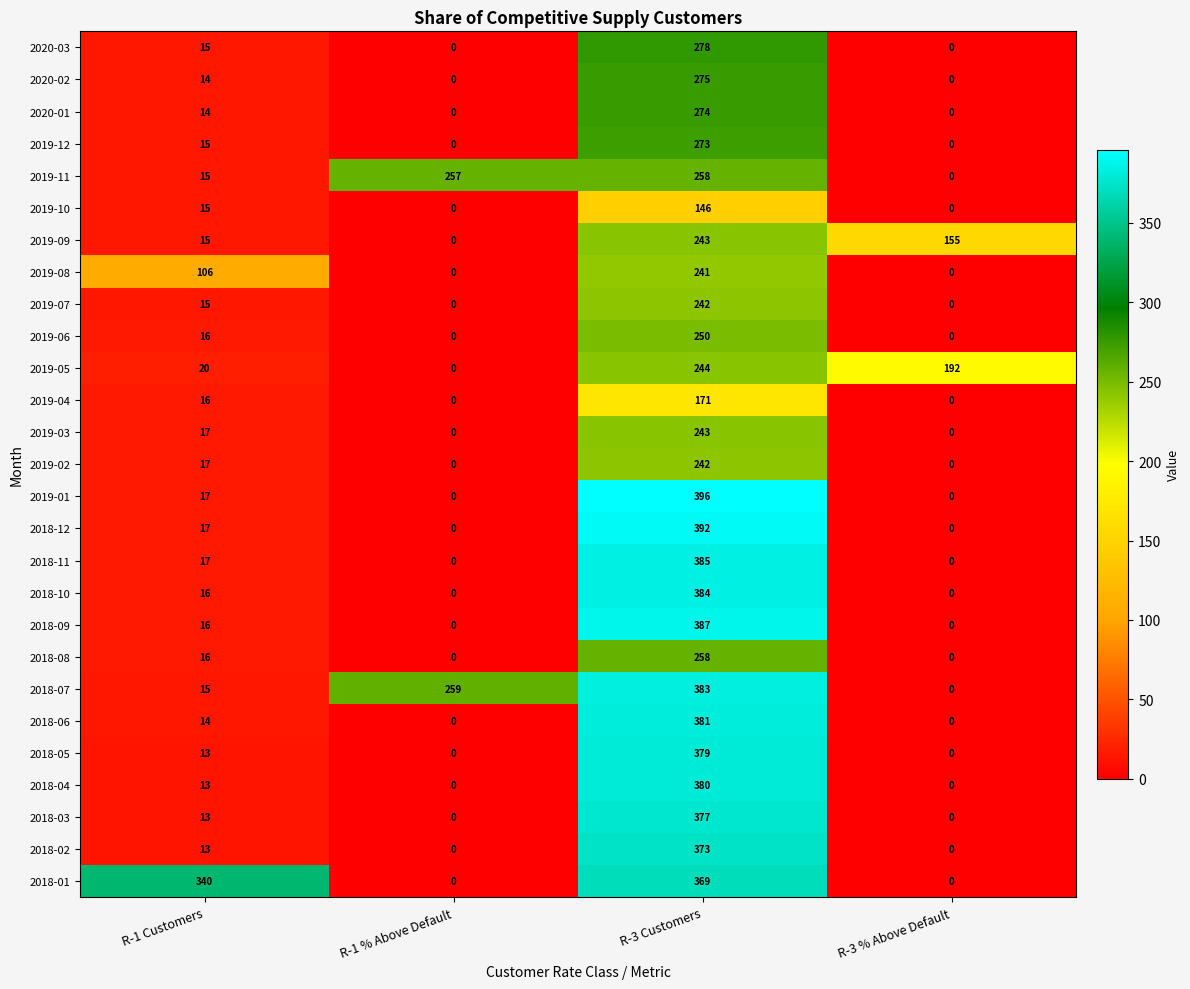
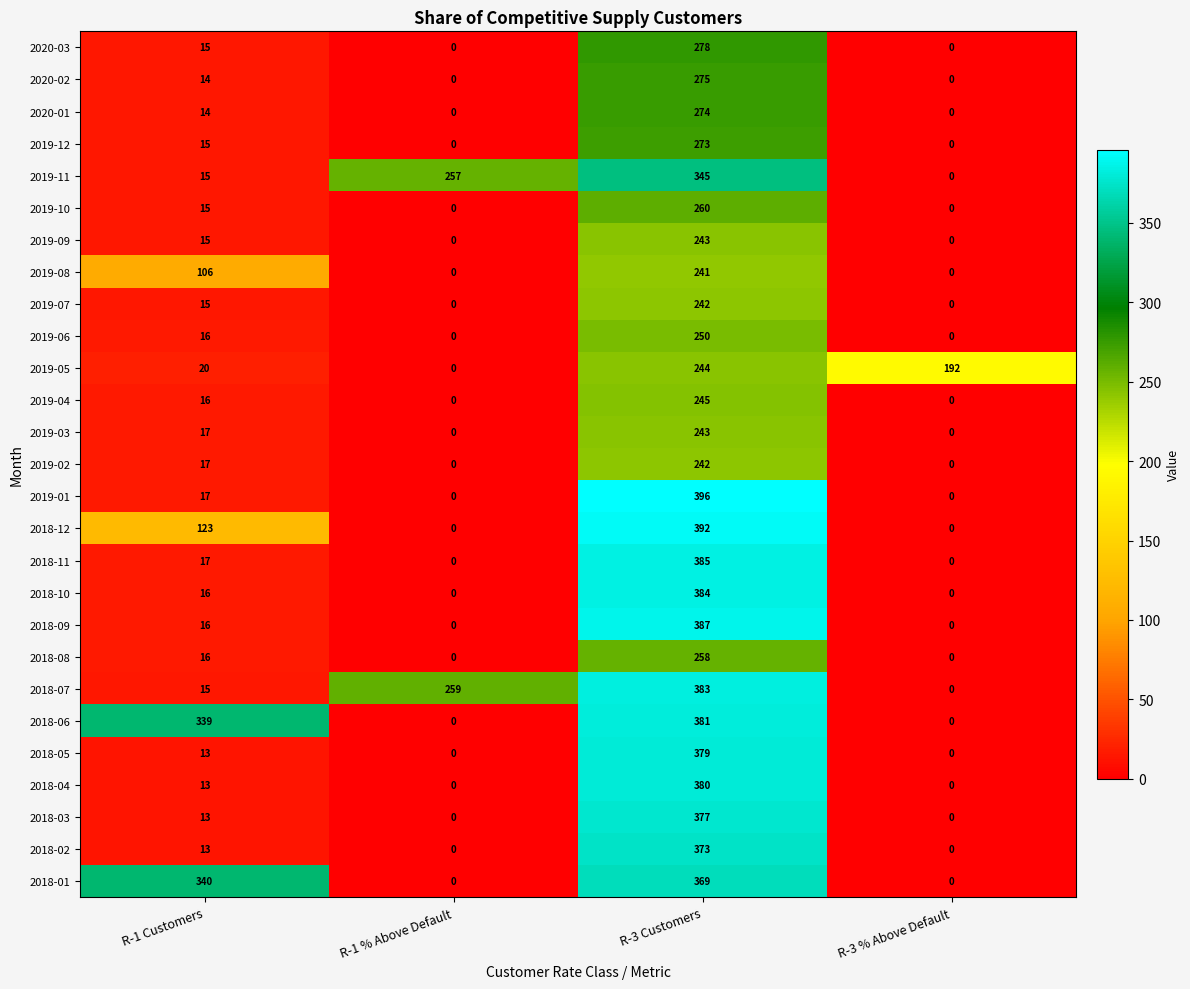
  {
    "2020-03": {
      "R-1 Customers": 15,
      "R-1 % Above Default": 0,
      "R-3 Customers": 278,
      "R-3 % Above Default": 0
    },
    "2020-02": {
      "R-1 Customers": 14,
      "R-1 % Above Default": 0,
      "R-3 Customers": 275,
      "R-3 % Above Default": 0
    },
    "2020-01": {
      "R-1 Customers": 14,
      "R-1 % Above Default": 0,
      "R-3 Customers": 274,
      "R-3 % Above Default": 0
    },
    "2019-12": {
      "R-1 Customers": 15,
      "R-1 % Above Default": 0,
      "R-3 Customers": 273,
      "R-3 % Above Default": 0
    },
    "2019-11": {
      "R-1 Customers": 15,
      "R-1 % Above Default": 257,
-     "R-3 Customers": 258,
+     "R-3 Customers": 345,
      "R-3 % Above Default": 0
    },
    "2019-10": {
      "R-1 Customers": 15,
      "R-1 % Above Default": 0,
-     "R-3 Customers": 146,
+     "R-3 Customers": 260,
      "R-3 % Above Default": 0
    },
    "2019-09": {
      "R-1 Customers": 15,
      "R-1 % Above Default": 0,
      "R-3 Customers": 243,
-     "R-3 % Above Default": 155
+     "R-3 % Above Default": 0
    },
    "2019-08": {
      "R-1 Customers": 106,
      "R-1 % Above Default": 0,
      "R-3 Customers": 241,
      "R-3 % Above Default": 0
    },
    "2019-07": {
      "R-1 Customers": 15,
      "R-1 % Above Default": 0,
      "R-3 Customers": 242,
      "R-3 % Above Default": 0
    },
    "2019-06": {
      "R-1 Customers": 16,
      "R-1 % Above Default": 0,
      "R-3 Customers": 250,
      "R-3 % Above Default": 0
    },
    "2019-05": {
      "R-1 Customers": 20,
      "R-1 % Above Default": 0,
      "R-3 Customers": 244,
      "R-3 % Above Default": 192
    },
    "2019-04": {
      "R-1 Customers": 16,
      "R-1 % Above Default": 0,
-     "R-3 Customers": 171,
+     "R-3 Customers": 245,
      "R-3 % Above Default": 0
    },
    "2019-03": {
      "R-1 Customers": 17,
      "R-1 % Above Default": 0,
      "R-3 Customers": 243,
      "R-3 % Above Default": 0
    },
    "2019-02": {
      "R-1 Customers": 17,
      "R-1 % Above Default": 0,
      "R-3 Customers": 242,
      "R-3 % Above Default": 0
    },
    "2019-01": {
      "R-1 Customers": 17,
      "R-1 % Above Default": 0,
      "R-3 Customers": 396,
      "R-3 % Above Default": 0
    },
    "2018-12": {
-     "R-1 Customers": 17,
+     "R-1 Customers": 123,
      "R-1 % Above Default": 0,
      "R-3 Customers": 392,
      "R-3 % Above Default": 0
    },
    "2018-11": {
      "R-1 Customers": 17,
      "R-1 % Above Default": 0,
      "R-3 Customers": 385,
      "R-3 % Above Default": 0
    },
    "2018-10": {
      "R-1 Customers": 16,
      "R-1 % Above Default": 0,
      "R-3 Customers": 384,
      "R-3 % Above Default": 0
    },
    "2018-09": {
      "R-1 Customers": 16,
      "R-1 % Above Default": 0,
      "R-3 Customers": 387,
      "R-3 % Above Default": 0
    },
    "2018-08": {
      "R-1 Customers": 16,
      "R-1 % Above Default": 0,
      "R-3 Customers": 258,
      "R-3 % Above Default": 0
    },
    "2018-07": {
      "R-1 Customers": 15,
      "R-1 % Above Default": 259,
      "R-3 Customers": 383,
      "R-3 % Above Default": 0
    },
    "2018-06": {
-     "R-1 Customers": 14,
+     "R-1 Customers": 339,
      "R-1 % Above Default": 0,
      "R-3 Customers": 381,
      "R-3 % Above Default": 0
    },
    "2018-05": {
      "R-1 Customers": 13,
      "R-1 % Above Default": 0,
      "R-3 Customers": 379,
      "R-3 % Above Default": 0
    },
    "2018-04": {
      "R-1 Customers": 13,
      "R-1 % Above Default": 0,
      "R-3 Customers": 380,
      "R-3 % Above Default": 0
    },
    "2018-03": {
      "R-1 Customers": 13,
      "R-1 % Above Default": 0,
      "R-3 Customers": 377,
      "R-3 % Above Default": 0
    },
    "2018-02": {
      "R-1 Customers": 13,
      "R-1 % Above Default": 0,
      "R-3 Customers": 373,
      "R-3 % Above Default": 0
    },
    "2018-01": {
      "R-1 Customers": 340,
      "R-1 % Above Default": 0,
      "R-3 Customers": 369,
      "R-3 % Above Default": 0
    }
  }
